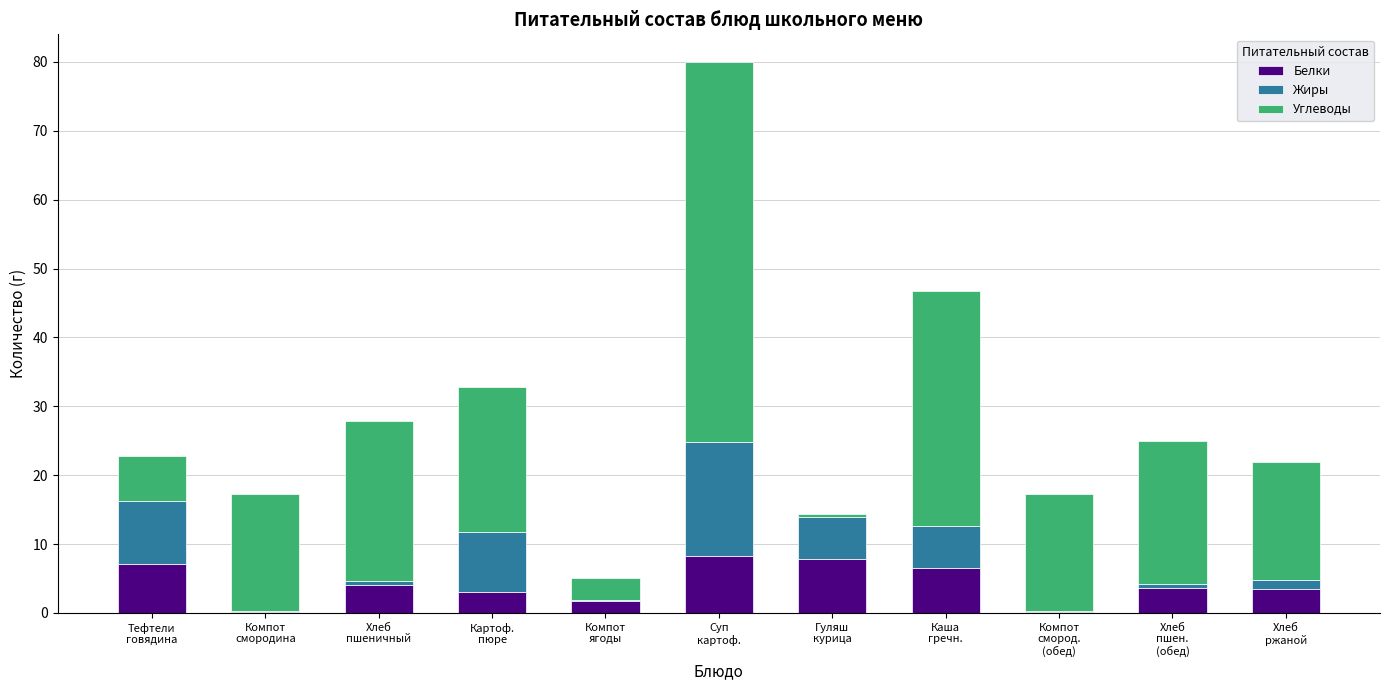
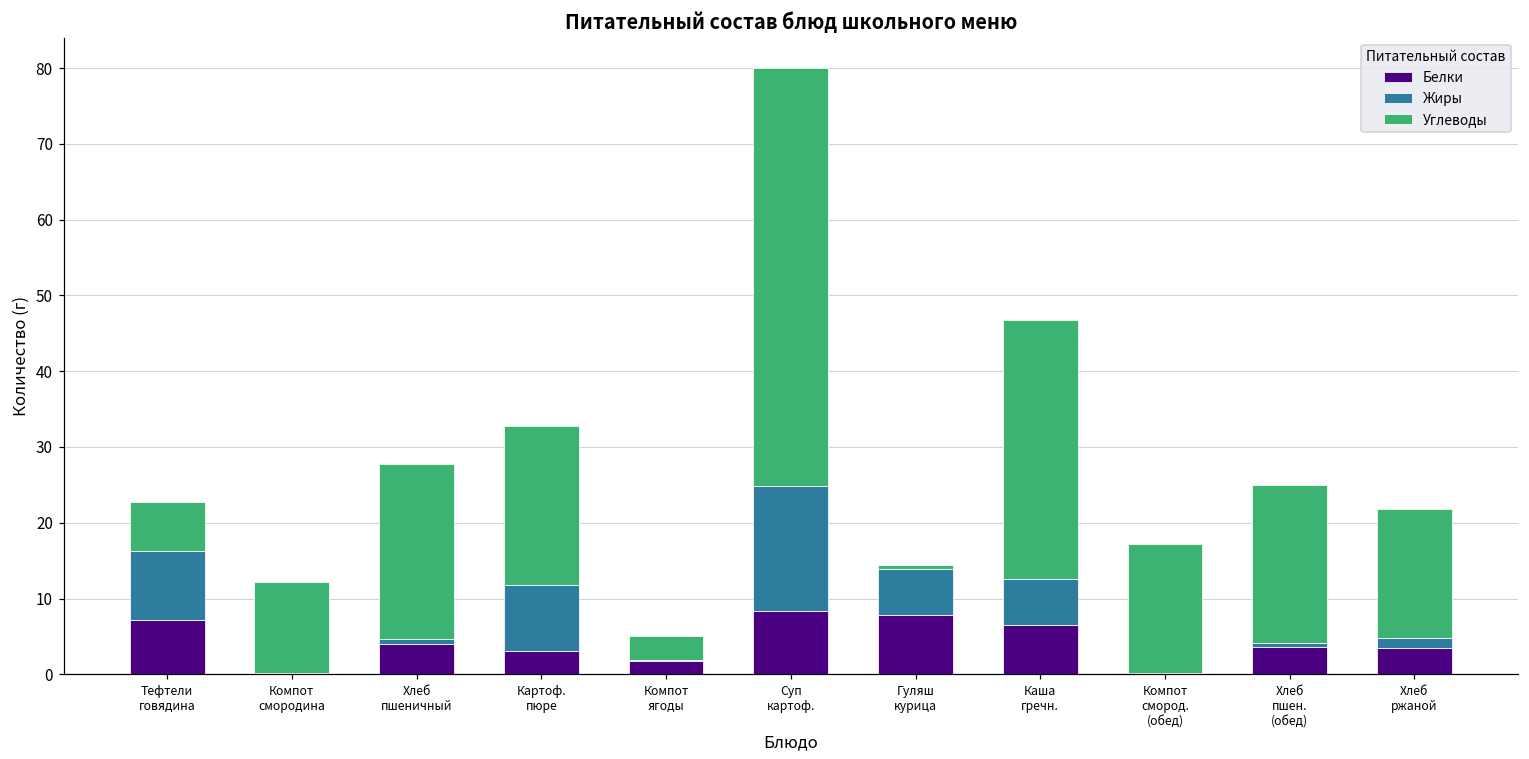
  {
    "Белки": {
      "Тефтели говядина": 7,
      "Хлеб пшеничный": 4,
      "Картоф. пюре": 3,
      "Компот ягоды": 2,
      "Суп картоф.": 8,
      "Гуляш курица": 8,
      "Каша гречн.": 7,
      "Хлеб пшен. (обед)": 4,
      "Хлеб ржаной": 3
    },
    "Жиры": {
      "Тефтели говядина": 9,
      "Хлеб пшеничный": 1,
      "Картоф. пюре": 9,
      "Суп картоф.": 17,
      "Гуляш курица": 6,
      "Каша гречн.": 6,
      "Хлеб пшен. (обед)": 1,
      "Хлеб ржаной": 1
    },
    "Углеводы": {
      "Тефтели говядина": 7,
-     "Компот смородина": 17,
+     "Компот смородина": 12,
      "Хлеб пшеничный": 23,
      "Картоф. пюре": 21,
      "Компот ягоды": 3,
      "Суп картоф.": 55,
      "Гуляш курица": 1,
      "Каша гречн.": 34,
      "Компот смород. (обед)": 17,
      "Хлеб пшен. (обед)": 21,
      "Хлеб ржаной": 17
    }
  }
